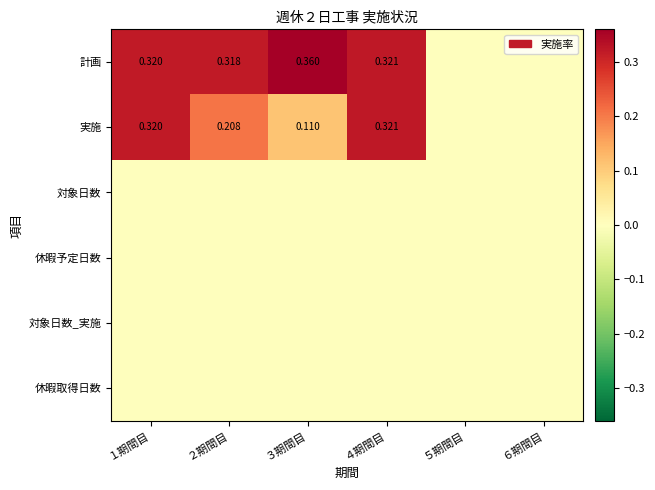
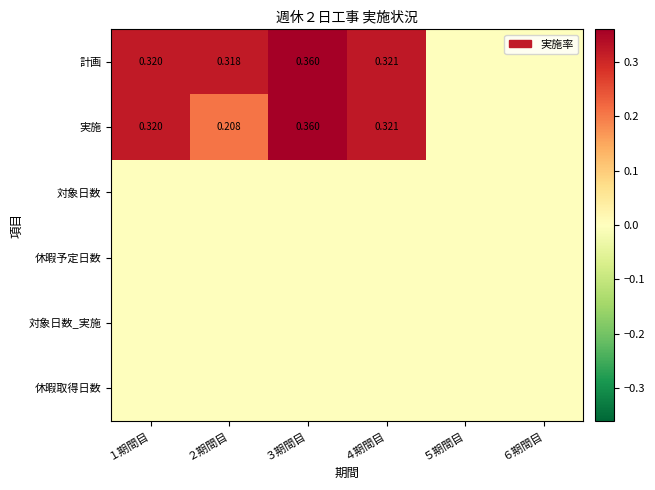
  {
    "計画": {
      "１期間目": 0.320,
      "２期間目": 0.318,
      "３期間目": 0.360,
      "４期間目": 0.321
    },
    "実施": {
      "１期間目": 0.320,
      "２期間目": 0.208,
-     "３期間目": 0.110,
+     "３期間目": 0.360,
      "４期間目": 0.321
    }
  }
